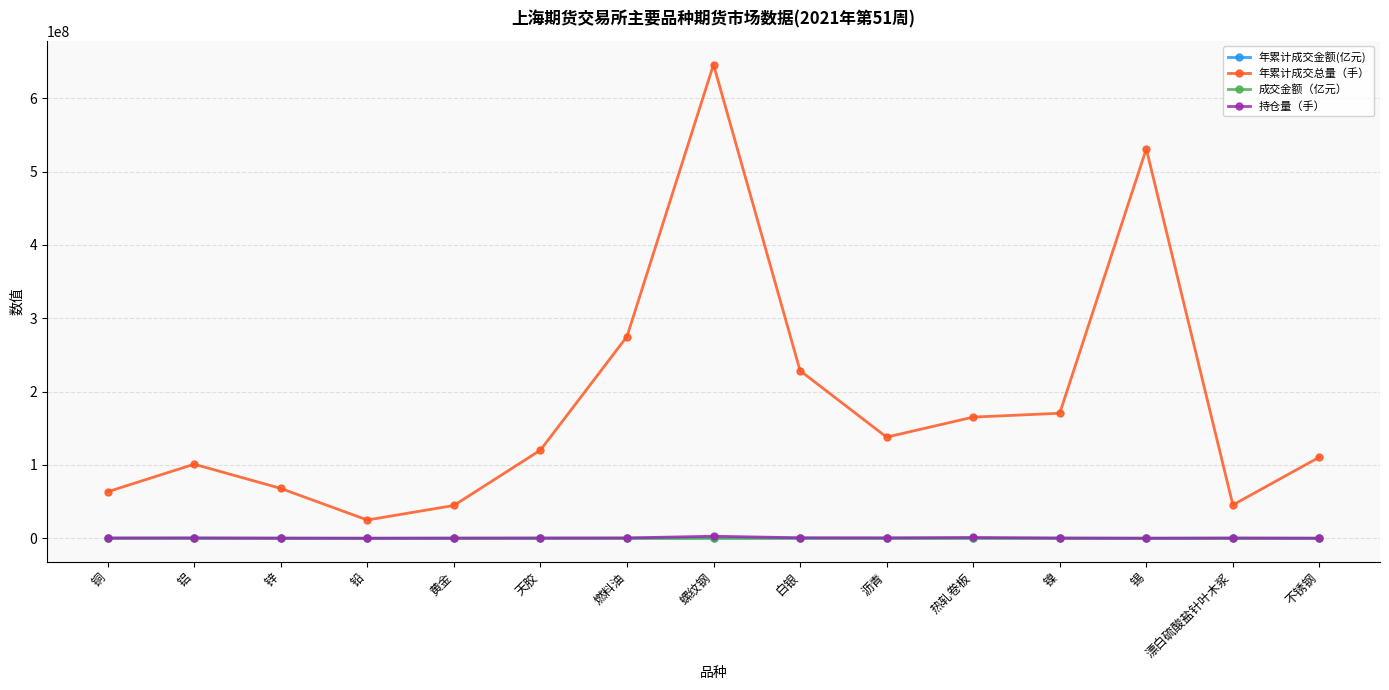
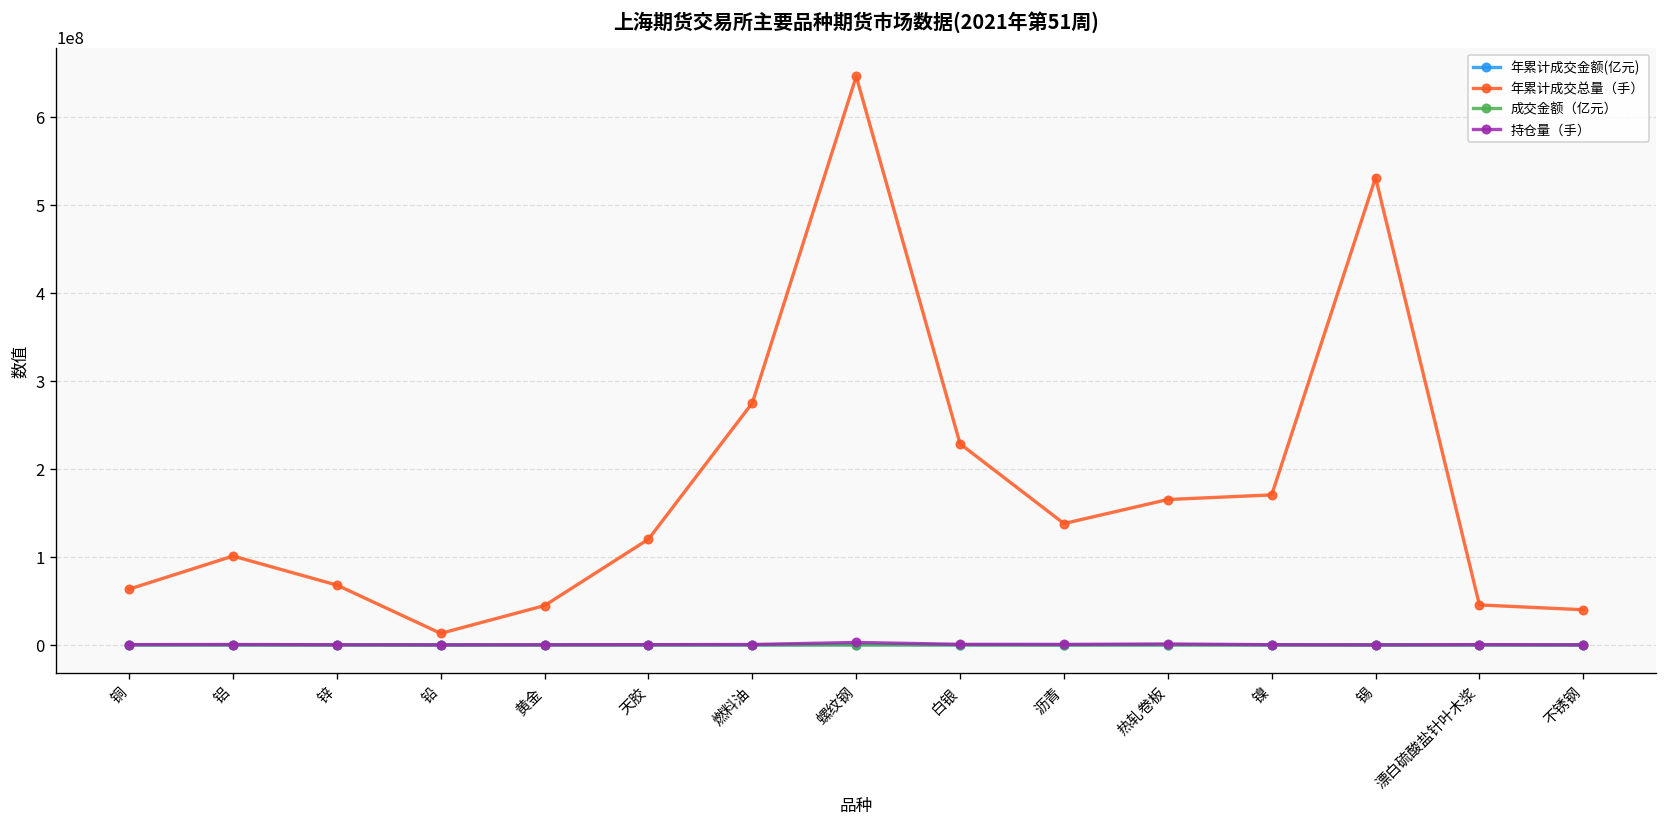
  {
    "年累计成交总量（手）": {
      "铜": 60000000,
      "铝": 100000000,
      "锌": 70000000,
-     "铅": 20000000,
+     "铅": 10000000,
      "黄金": 40000000,
      "天胶": 120000000,
      "燃料油": 270000000,
      "螺纹钢": 650000000,
      "白银": 230000000,
      "沥青": 140000000,
      "热轧卷板": 170000000,
      "镍": 170000000,
      "锡": 530000000,
      "漂白硫酸盐针叶木浆": 50000000,
-     "不锈钢": 110000000
+     "不锈钢": 40000000
    }
  }
